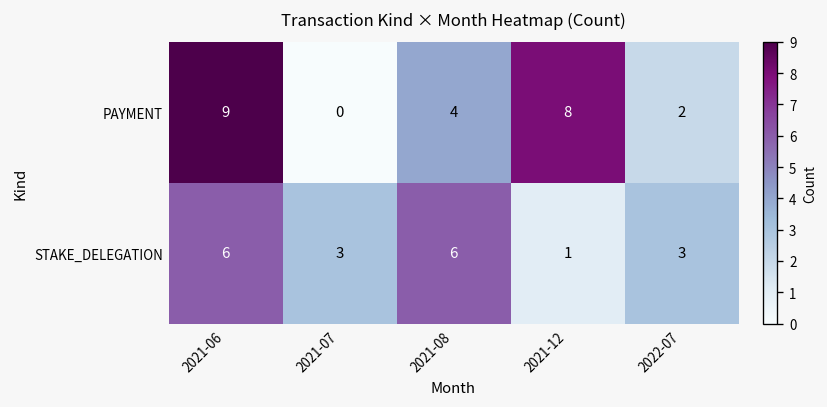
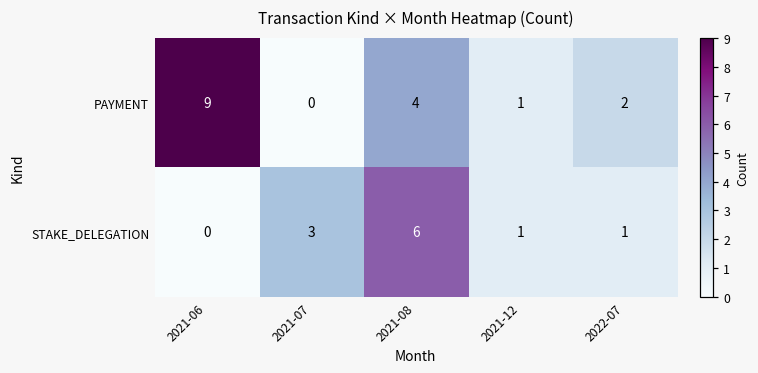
  {
    "PAYMENT": {
      "2021-06": 9,
      "2021-07": 0,
      "2021-08": 4,
-     "2021-12": 8,
+     "2021-12": 1,
      "2022-07": 2
    },
    "STAKE_DELEGATION": {
-     "2021-06": 6,
+     "2021-06": 0,
      "2021-07": 3,
      "2021-08": 6,
      "2021-12": 1,
-     "2022-07": 3
+     "2022-07": 1
    }
  }
